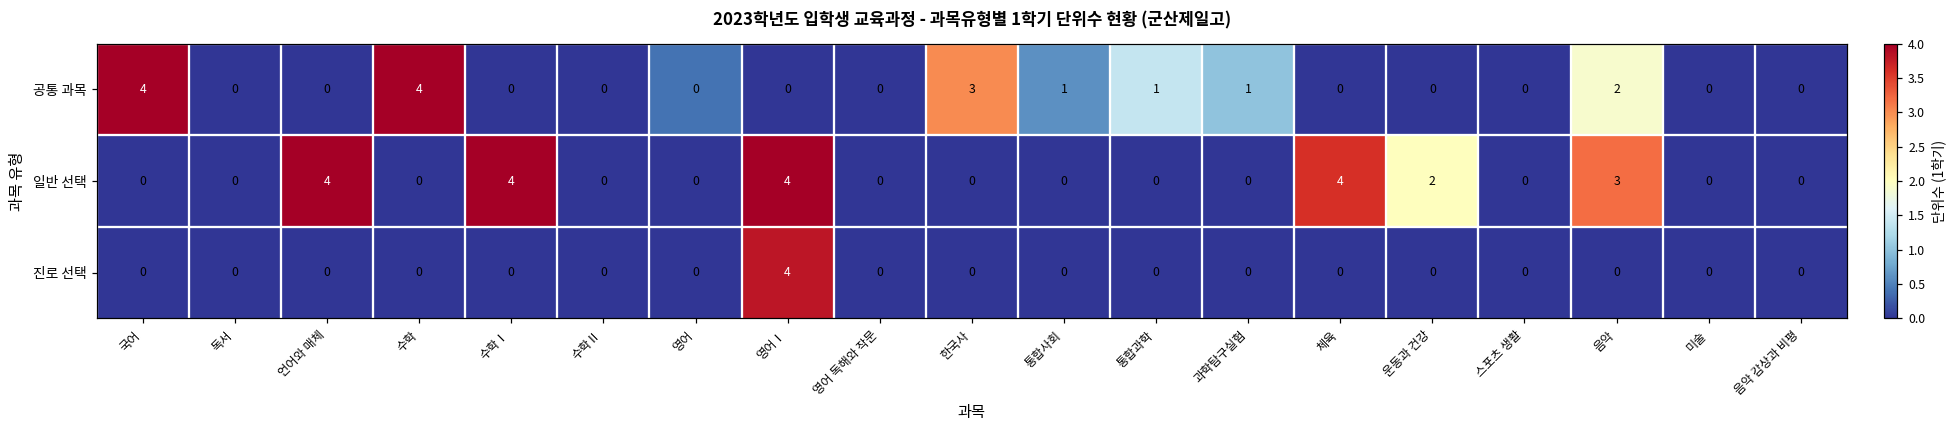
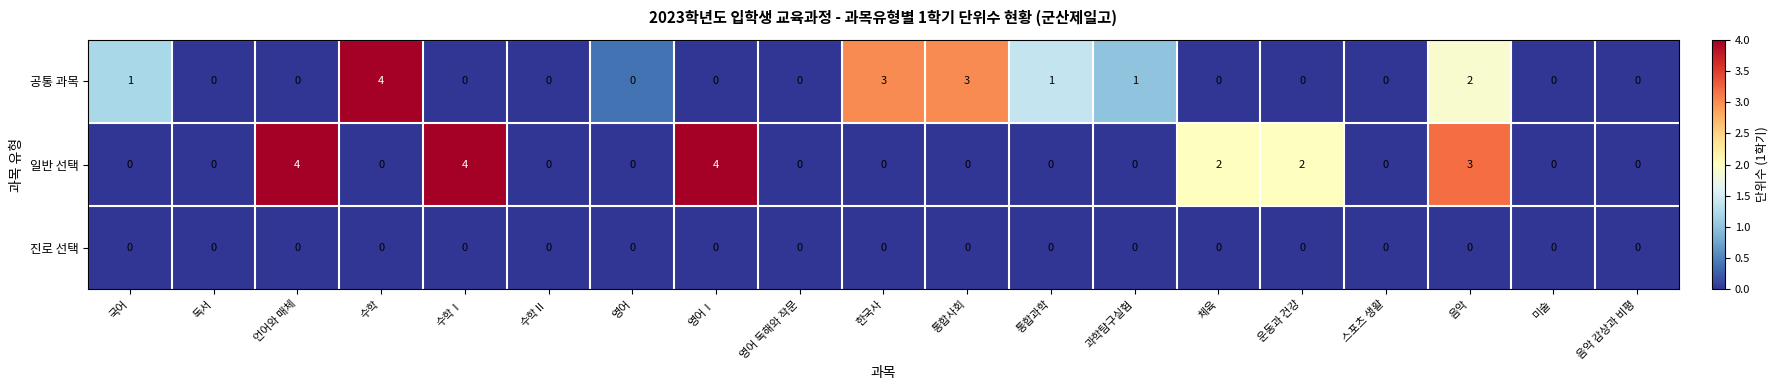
  {
    "공통 과목": {
-     "국어": 4,
+     "국어": 1,
      "독서": 0,
      "언어와 매체": 0,
      "수학": 4,
      "수학Ⅰ": 0,
      "수학Ⅱ": 0,
      "영어": 0,
      "영어Ⅰ": 0,
      "영어 독해와 작문": 0,
      "한국사": 3,
-     "통합사회": 1,
+     "통합사회": 3,
      "통합과학": 1,
      "과학탐구실험": 1,
      "체육": 0,
      "운동과 건강": 0,
      "스포츠 생활": 0,
      "음악": 2,
      "미술": 0,
      "음악 감상과 비평": 0
    },
    "일반 선택": {
      "국어": 0,
      "독서": 0,
      "언어와 매체": 4,
      "수학": 0,
      "수학Ⅰ": 4,
      "수학Ⅱ": 0,
      "영어": 0,
      "영어Ⅰ": 4,
      "영어 독해와 작문": 0,
      "한국사": 0,
      "통합사회": 0,
      "통합과학": 0,
      "과학탐구실험": 0,
-     "체육": 4,
+     "체육": 2,
      "운동과 건강": 2,
      "스포츠 생활": 0,
      "음악": 3,
      "미술": 0,
      "음악 감상과 비평": 0
    },
    "진로 선택": {
      "국어": 0,
      "독서": 0,
      "언어와 매체": 0,
      "수학": 0,
      "수학Ⅰ": 0,
      "수학Ⅱ": 0,
      "영어": 0,
-     "영어Ⅰ": 4,
+     "영어Ⅰ": 0,
      "영어 독해와 작문": 0,
      "한국사": 0,
      "통합사회": 0,
      "통합과학": 0,
      "과학탐구실험": 0,
      "체육": 0,
      "운동과 건강": 0,
      "스포츠 생활": 0,
      "음악": 0,
      "미술": 0,
      "음악 감상과 비평": 0
    }
  }
